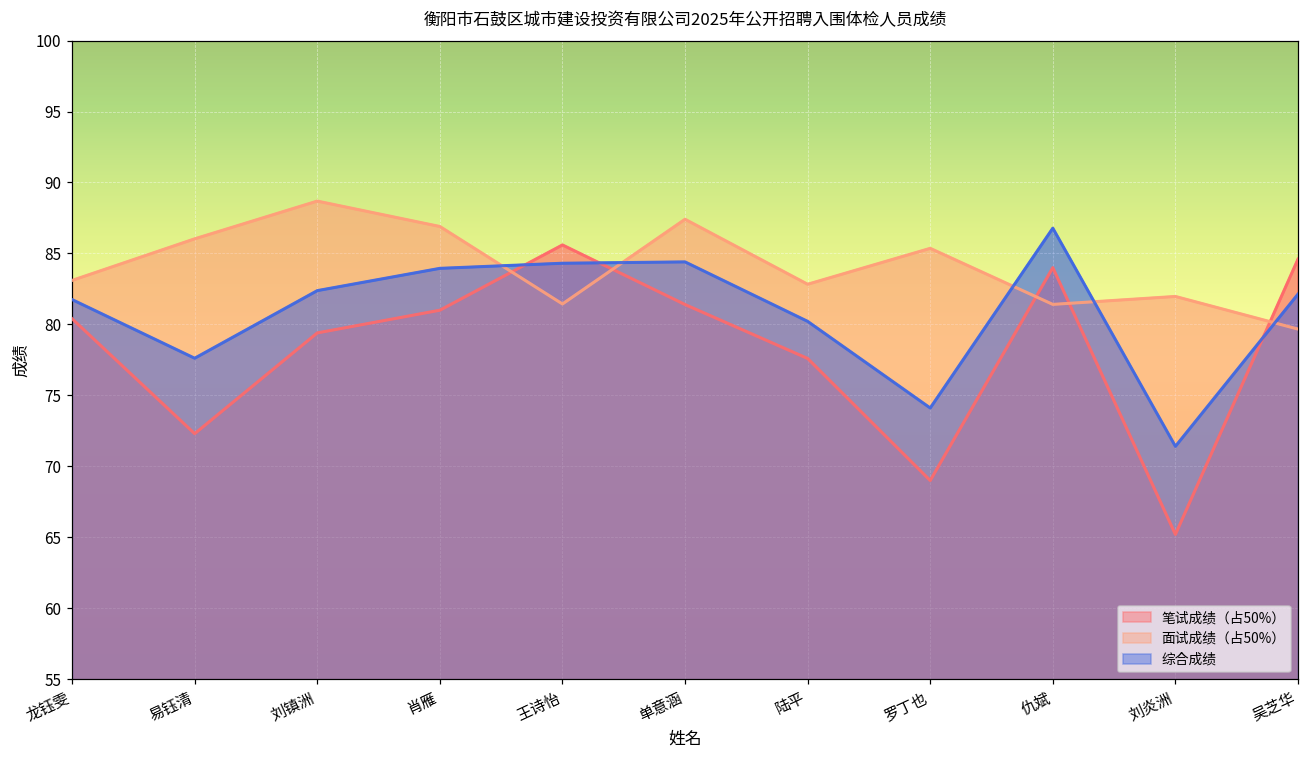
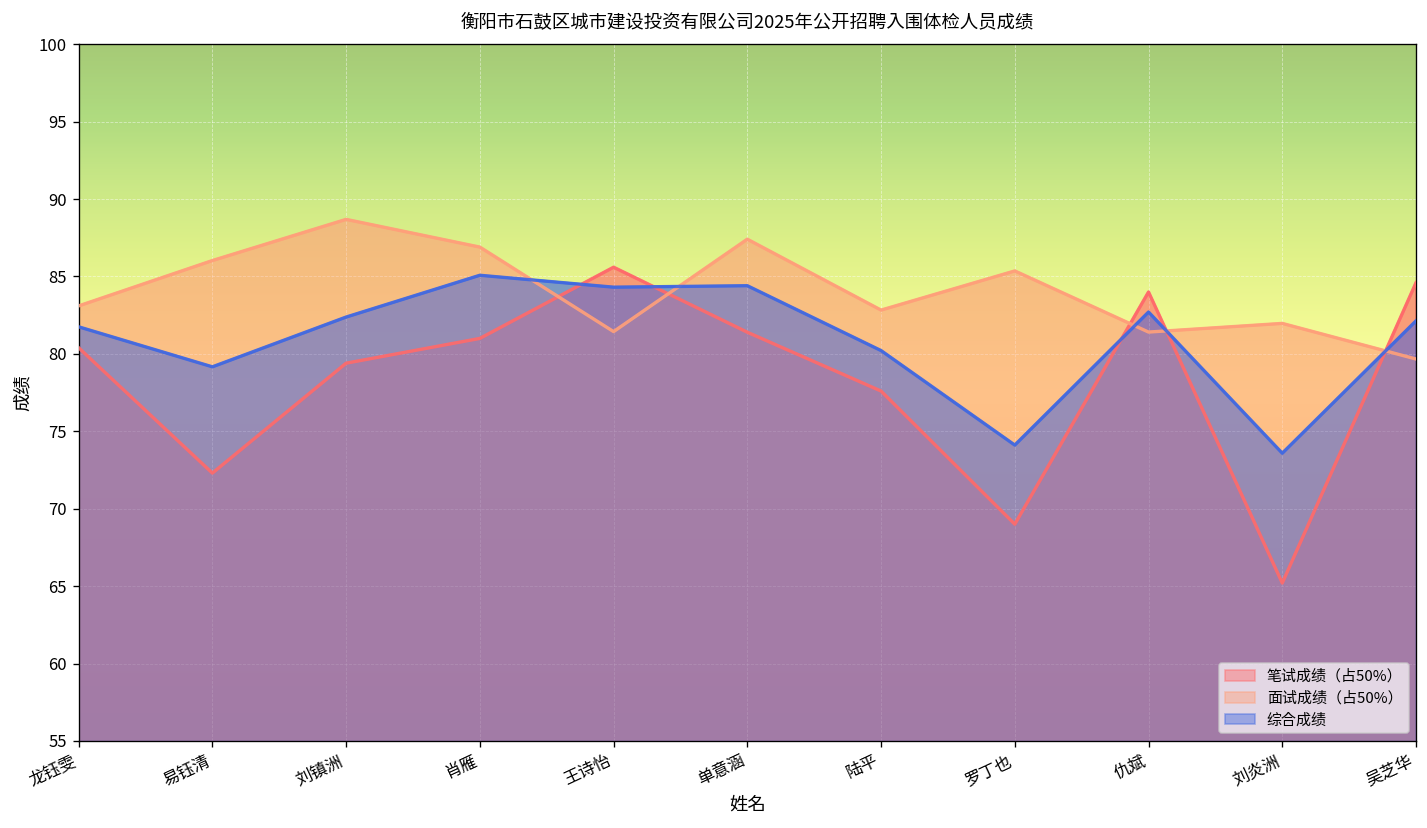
  {
    "综合成绩": {
      "龙钰雯": 81.8,
-     "易钰清": 77.6,
+     "易钰清": 79.2,
      "刘镇洲": 82.4,
-     "肖雁": 84.0,
+     "肖雁": 85.1,
      "王诗怡": 84.3,
      "单意涵": 84.4,
      "陆平": 80.2,
      "罗丁也": 74.1,
-     "仇斌": 86.8,
-     "刘炎洲": 71.4,
+     "仇斌": 82.7,
+     "刘炎洲": 73.6,
      "吴芝华": 82.1
    }
  }
